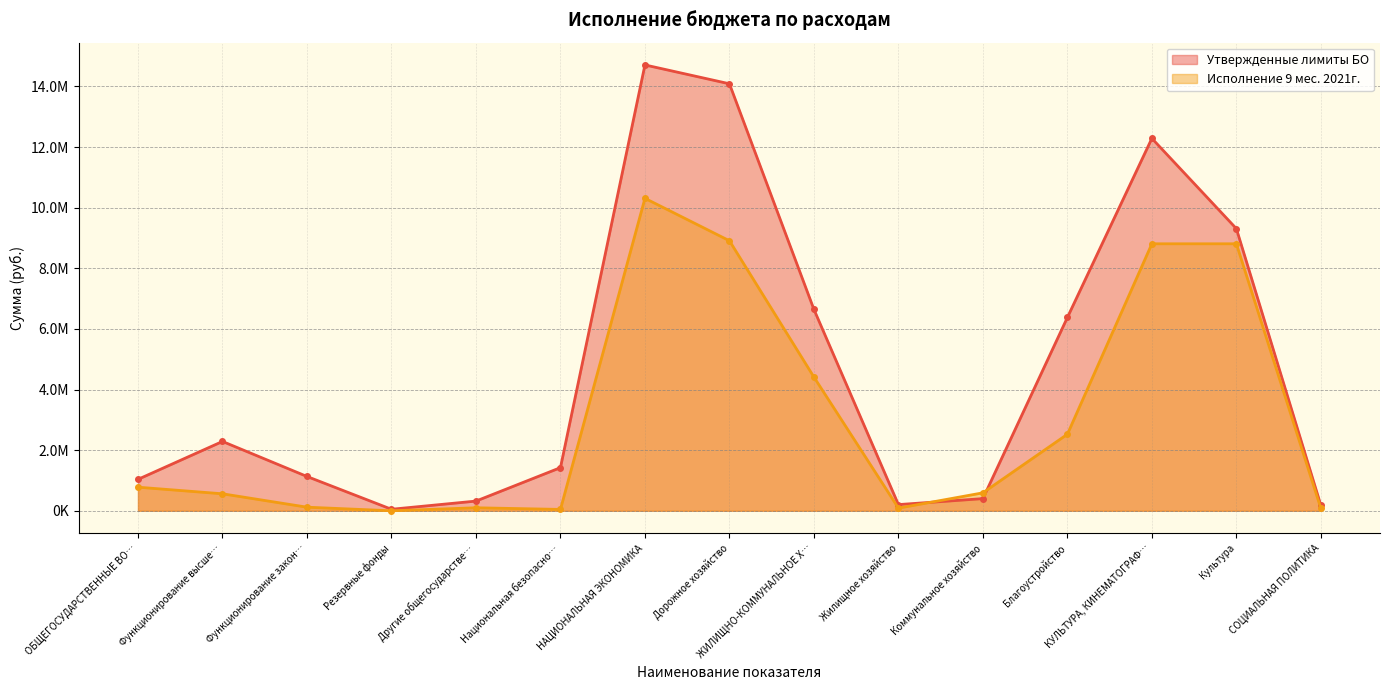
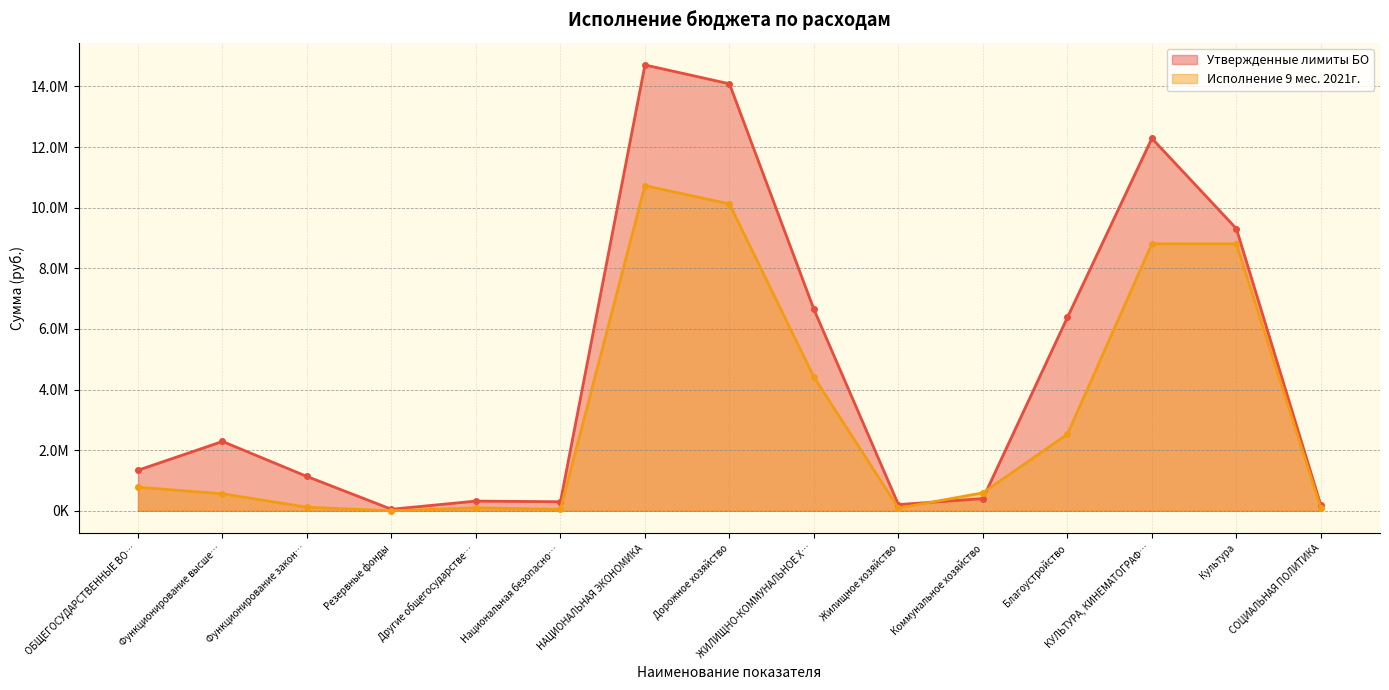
  {
    "Утвержденные лимиты БО": {
-     "ОБЩЕГОСУДАРСТВЕННЫЕ ВО…": 1000000,
+     "ОБЩЕГОСУДАРСТВЕННЫЕ ВО…": 1300000,
      "Функционирование высше…": 2300000,
      "Функционирование закон…": 1100000,
      "Другие общегосударстве…": 300000,
-     "Национальная безопасно…": 1400000,
+     "Национальная безопасно…": 300000,
      "НАЦИОНАЛЬНАЯ ЭКОНОМИКА": 14700000,
      "Дорожное хозяйство": 14100000,
      "ЖИЛИЩНО-КОММУНАЛЬНОЕ Х…": 6600000,
      "Жилищное хозяйство": 200000,
      "Коммунальное хозяйство": 400000,
      "Благоустройство": 6400000,
      "КУЛЬТУРА, КИНЕМАТОГРАФ…": 12300000,
      "Культура": 9300000,
      "СОЦИАЛЬНАЯ ПОЛИТИКА": 200000
    },
    "Исполнение 9 мес. 2021г.": {
      "ОБЩЕГОСУДАРСТВЕННЫЕ ВО…": 800000,
      "Функционирование высше…": 600000,
      "Функционирование закон…": 100000,
      "Другие общегосударстве…": 100000,
      "Национальная безопасно…": 0,
-     "НАЦИОНАЛЬНАЯ ЭКОНОМИКА": 10300000,
-     "Дорожное хозяйство": 8900000,
+     "НАЦИОНАЛЬНАЯ ЭКОНОМИКА": 10700000,
+     "Дорожное хозяйство": 10100000,
      "ЖИЛИЩНО-КОММУНАЛЬНОЕ Х…": 4400000,
      "Жилищное хозяйство": 100000,
      "Коммунальное хозяйство": 600000,
      "Благоустройство": 2500000,
      "КУЛЬТУРА, КИНЕМАТОГРАФ…": 8800000,
      "Культура": 8800000,
      "СОЦИАЛЬНАЯ ПОЛИТИКА": 100000
    }
  }
